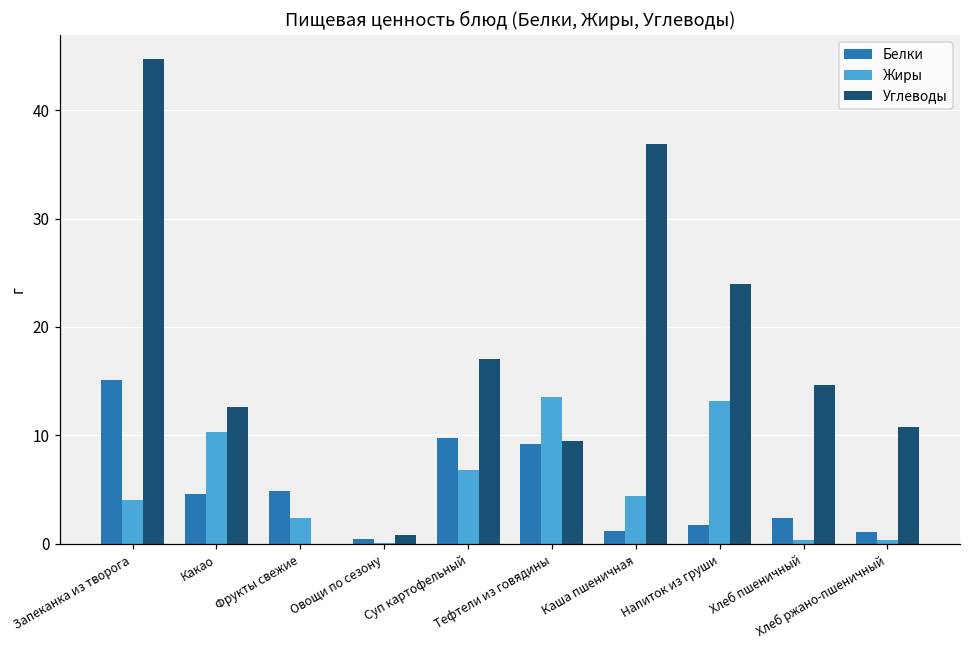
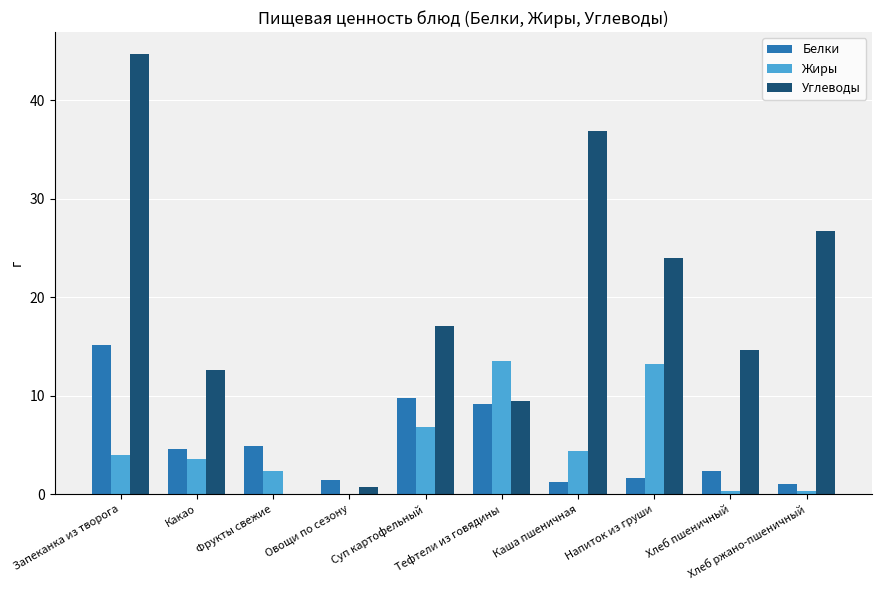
  {
    "Белки": {
      "Запеканка из творога": 15,
      "Какао": 5,
      "Фрукты свежие": 5,
-     "Овощи по сезону": 0,
+     "Овощи по сезону": 1,
      "Суп картофельный": 10,
      "Тефтели из говядины": 9,
      "Каша пшеничная": 1,
      "Напиток из груши": 2,
      "Хлеб пшеничный": 2,
      "Хлеб ржано-пшеничный": 1
    },
    "Жиры": {
      "Запеканка из творога": 4,
-     "Какао": 10,
+     "Какао": 4,
      "Фрукты свежие": 2,
      "Суп картофельный": 7,
      "Тефтели из говядины": 14,
      "Каша пшеничная": 4,
      "Напиток из груши": 13,
      "Хлеб пшеничный": 0,
      "Хлеб ржано-пшеничный": 0
    },
    "Углеводы": {
      "Запеканка из творога": 45,
      "Какао": 13,
      "Фрукты свежие": 0,
      "Овощи по сезону": 1,
      "Суп картофельный": 17,
      "Тефтели из говядины": 9,
      "Каша пшеничная": 37,
      "Напиток из груши": 24,
      "Хлеб пшеничный": 15,
-     "Хлеб ржано-пшеничный": 11
+     "Хлеб ржано-пшеничный": 27
    }
  }
